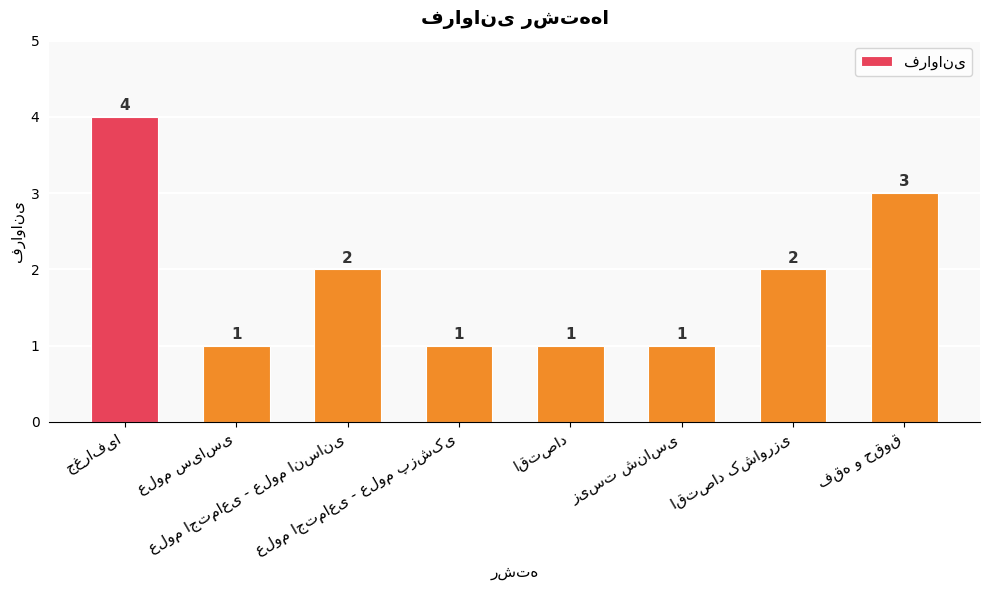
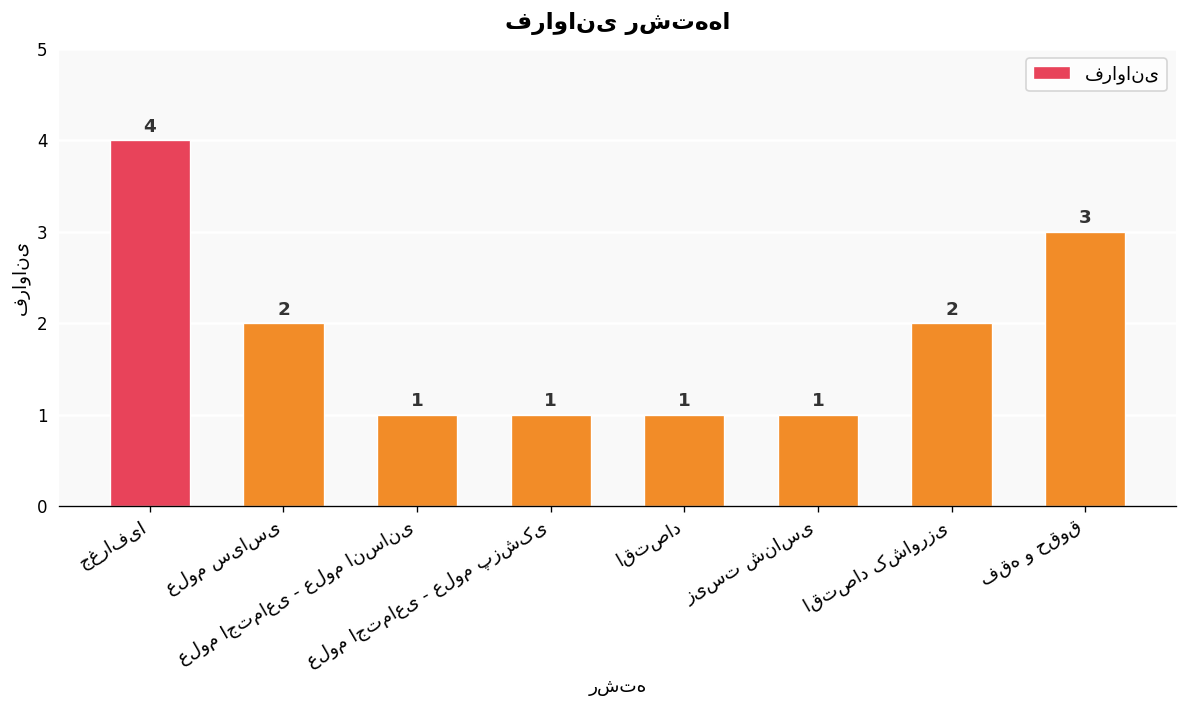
  {
    "جغرافیا": 4,
-   "علوم سیاسی": 1,
-   "علوم اجتماعی - علوم انسانی": 2,
+   "علوم سیاسی": 2,
+   "علوم اجتماعی - علوم انسانی": 1,
    "علوم اجتماعی - علوم پزشکی": 1,
    "اقتصاد": 1,
    "زیست شناسی": 1,
    "اقتصاد کشاورزی": 2,
    "فقه و حقوق": 3
  }
